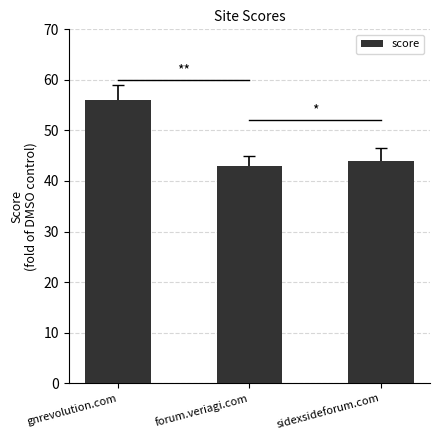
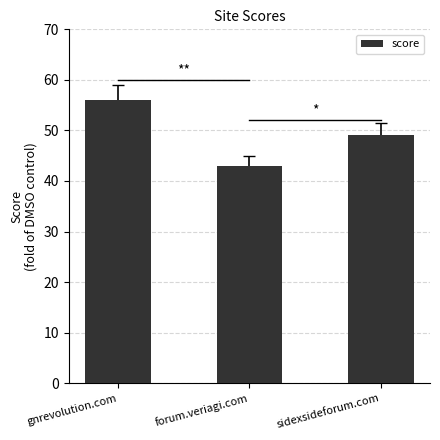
  {
    "score": {
      "gnrevolution.com": 56,
      "forum.veriagi.com": 43,
-     "sidexsideforum.com": 44
+     "sidexsideforum.com": 49
    }
  }
